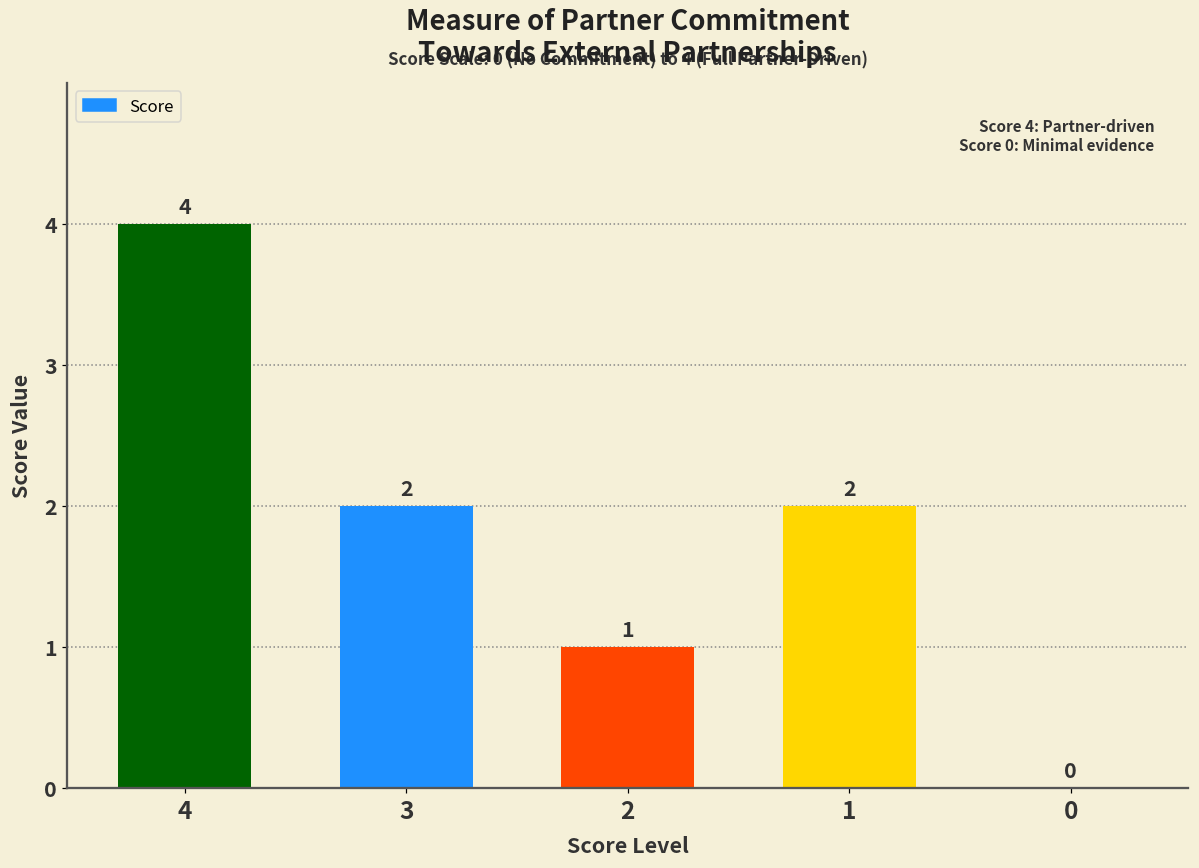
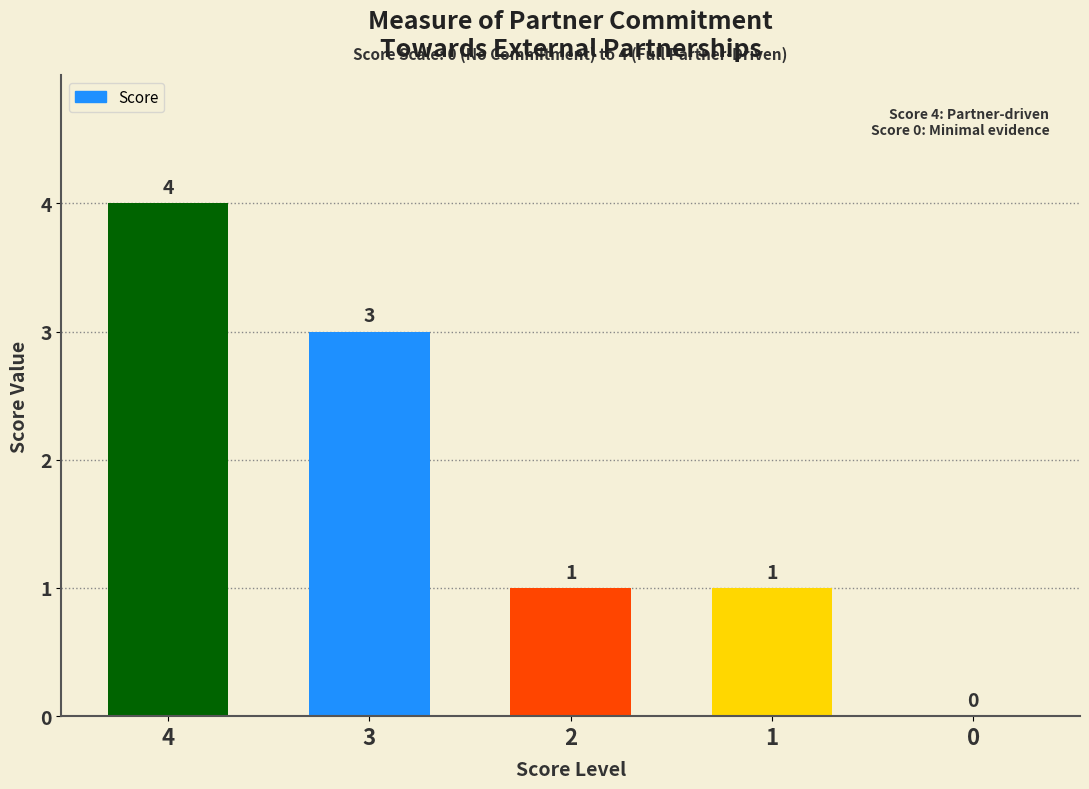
  {
    "4": 4,
-   "3": 2,
+   "3": 3,
    "2": 1,
-   "1": 2,
+   "1": 1,
    "0": 0
  }
